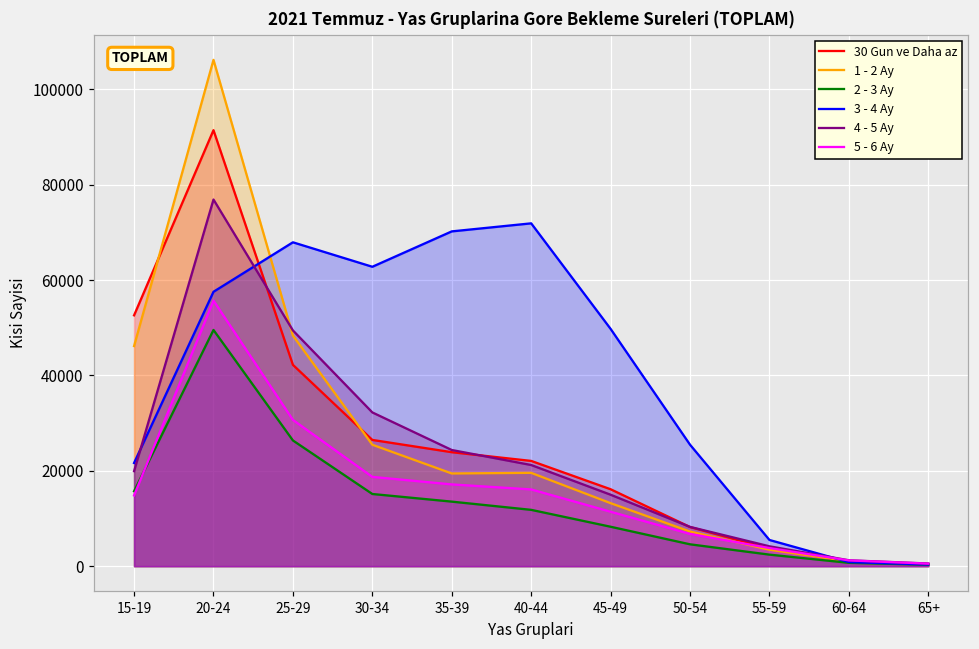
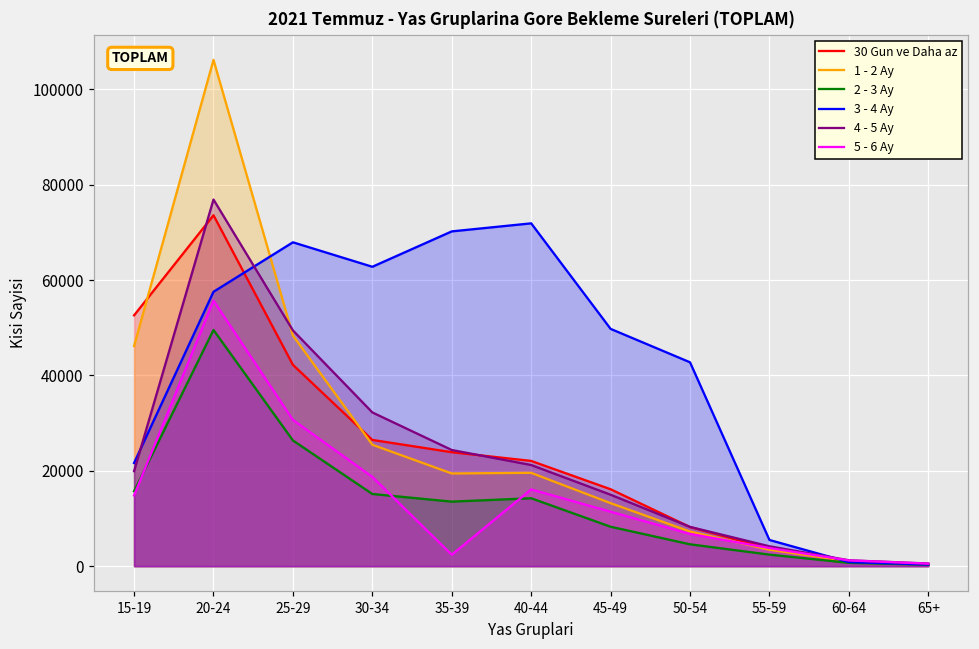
  {
    "30 Gun ve Daha az": {
      "15-19": 53000,
-     "20-24": 91000,
+     "20-24": 74000,
      "25-29": 42000,
      "30-34": 26000,
      "40-44": 22000,
      "45-49": 16000
    },
    "1 - 2 Ay": {
      "15-19": 46000,
      "20-24": 106000,
      "25-29": 48000,
      "30-34": 25000,
      "35-39": 19000,
      "40-44": 20000,
      "45-49": 13000
    },
    "2 - 3 Ay": {
      "15-19": 16000,
      "20-24": 50000,
      "25-29": 26000,
      "30-34": 15000,
      "35-39": 14000,
-     "40-44": 12000,
+     "40-44": 14000,
      "45-49": 8000,
      "50-54": 5000,
      "55-59": 2000
    },
    "3 - 4 Ay": {
      "15-19": 22000,
      "20-24": 58000,
      "25-29": 68000,
      "30-34": 63000,
      "35-39": 70000,
      "40-44": 72000,
      "45-49": 50000,
-     "50-54": 25000,
+     "50-54": 43000,
      "55-59": 5000
    },
    "4 - 5 Ay": {
      "15-19": 20000,
      "20-24": 77000,
      "25-29": 49000,
      "30-34": 32000,
      "40-44": 21000,
      "45-49": 15000
    },
    "5 - 6 Ay": {
      "15-19": 15000,
      "20-24": 56000,
      "25-29": 31000,
      "30-34": 19000,
-     "35-39": 17000,
+     "35-39": 2000,
      "40-44": 16000,
      "45-49": 11000
    }
  }
